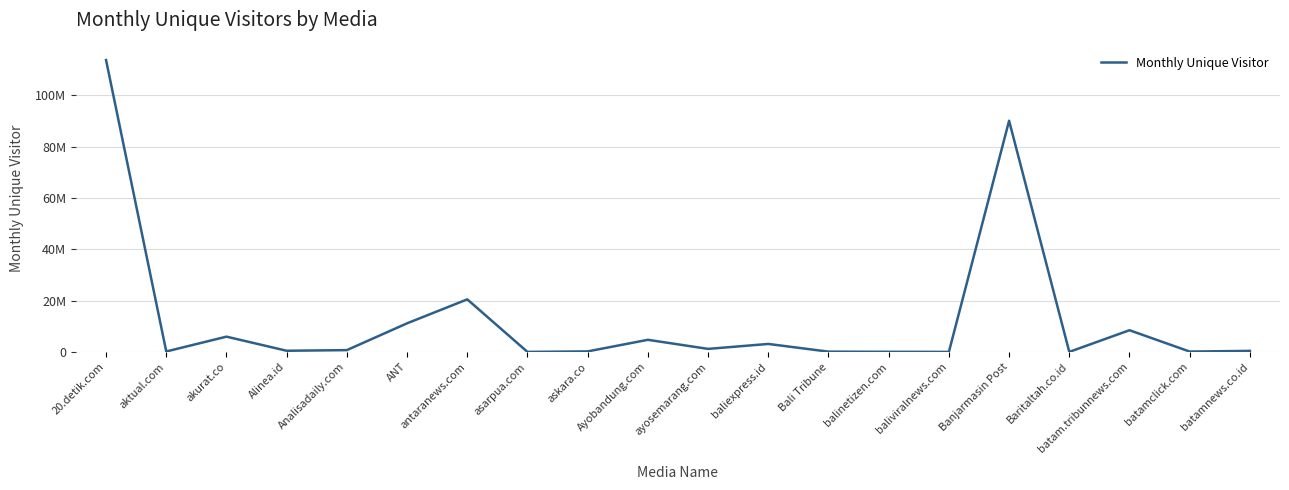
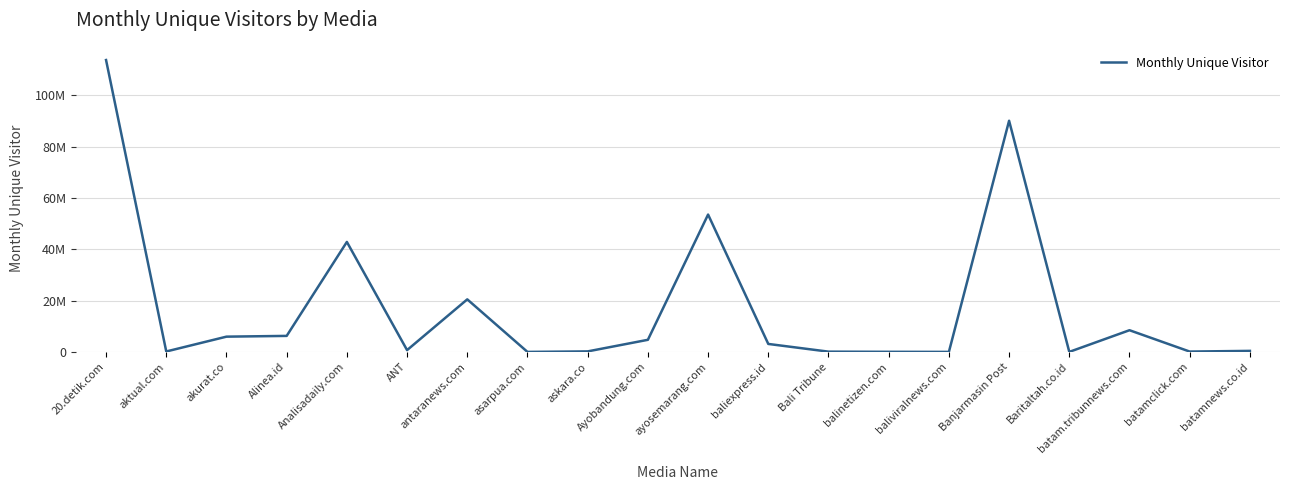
  {
    "20.detik.com": 114000000,
    "aktual.com": 0,
    "akurat.co": 6000000,
-   "Alinea.id": 0,
-   "Analisadaily.com": 1000000,
-   "ANT": 11000000,
+   "Alinea.id": 6000000,
+   "Analisadaily.com": 43000000,
+   "ANT": 1000000,
    "antaranews.com": 20000000,
    "asarpua.com": 0,
    "askara.co": 0,
    "Ayobandung.com": 5000000,
-   "ayosemarang.com": 1000000,
+   "ayosemarang.com": 53000000,
    "baliexpress.id": 3000000,
    "Bali Tribune": 0,
    "balinetizen.com": 0,
    "baliviralnews.com": 0,
    "Banjarmasin Post": 90000000,
    "Baritaltah.co.id": 0,
    "batam.tribunnews.com": 8000000,
    "batamclick.com": 0,
    "batamnews.co.id": 0
  }
